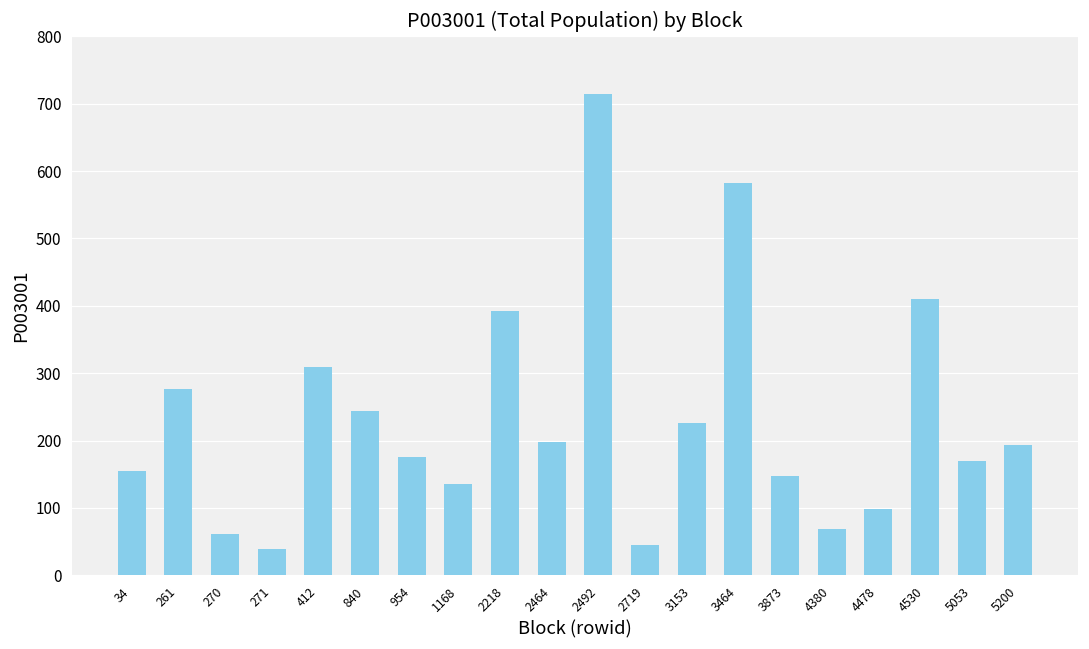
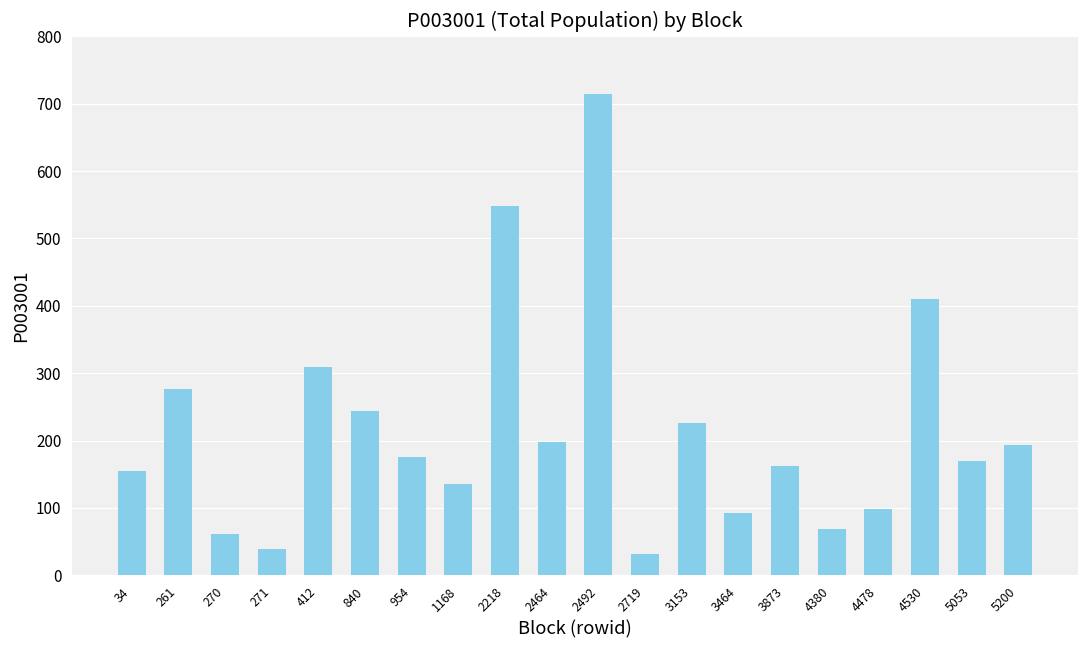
  {
    "34": 160,
    "261": 280,
    "270": 60,
    "271": 40,
    "412": 310,
    "840": 240,
    "954": 180,
    "1168": 140,
-   "2218": 390,
+   "2218": 550,
    "2464": 200,
    "2492": 710,
-   "2719": 50,
+   "2719": 30,
    "3153": 230,
-   "3464": 580,
-   "3873": 150,
+   "3464": 90,
+   "3873": 160,
    "4380": 70,
    "4478": 100,
    "4530": 410,
    "5053": 170,
    "5200": 190
  }
